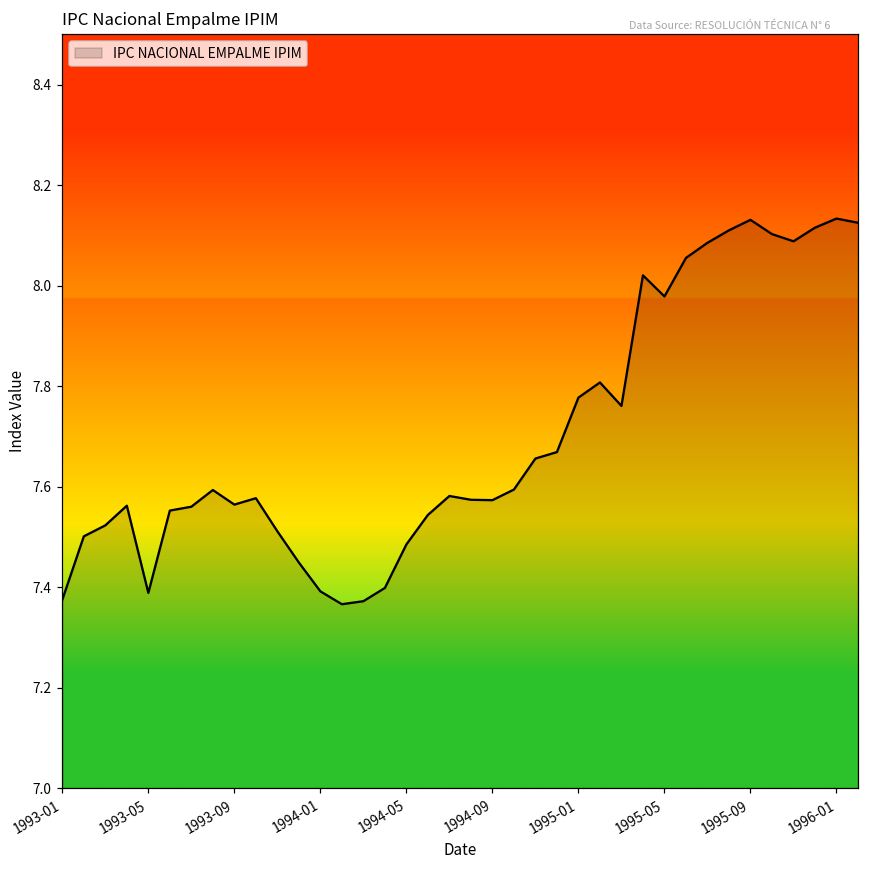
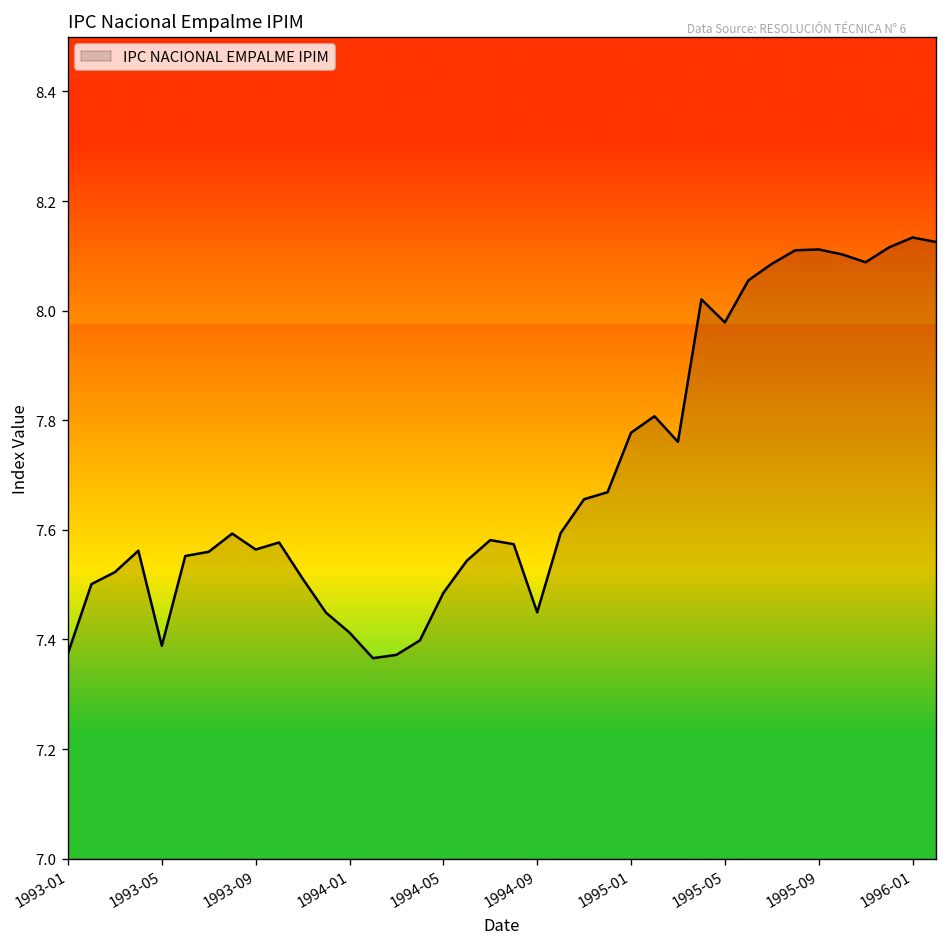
  {
    "1993-01": 7.37,
    "1993-05": 7.39,
    "1993-09": 7.56,
-   "1994-01": 7.39,
+   "1994-01": 7.41,
    "1994-05": 7.48,
-   "1994-09": 7.57,
+   "1994-09": 7.45,
    "1995-01": 7.78,
    "1995-05": 7.98,
-   "1995-09": 8.13,
+   "1995-09": 8.11,
    "1996-01": 8.13
  }
